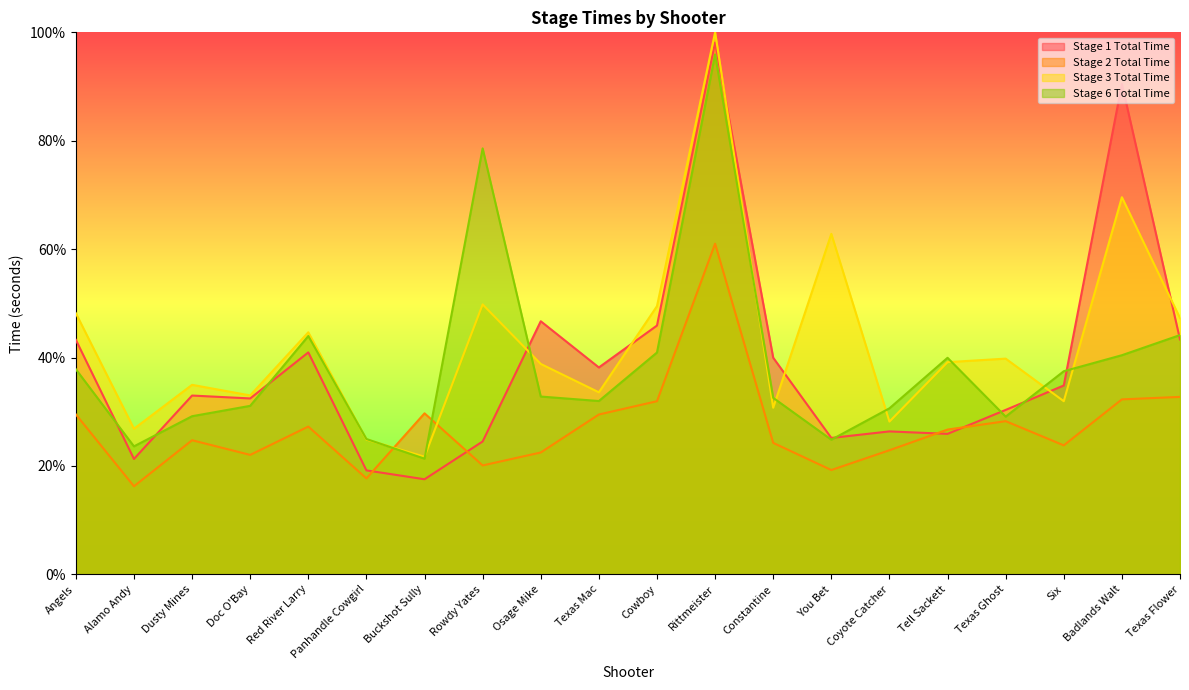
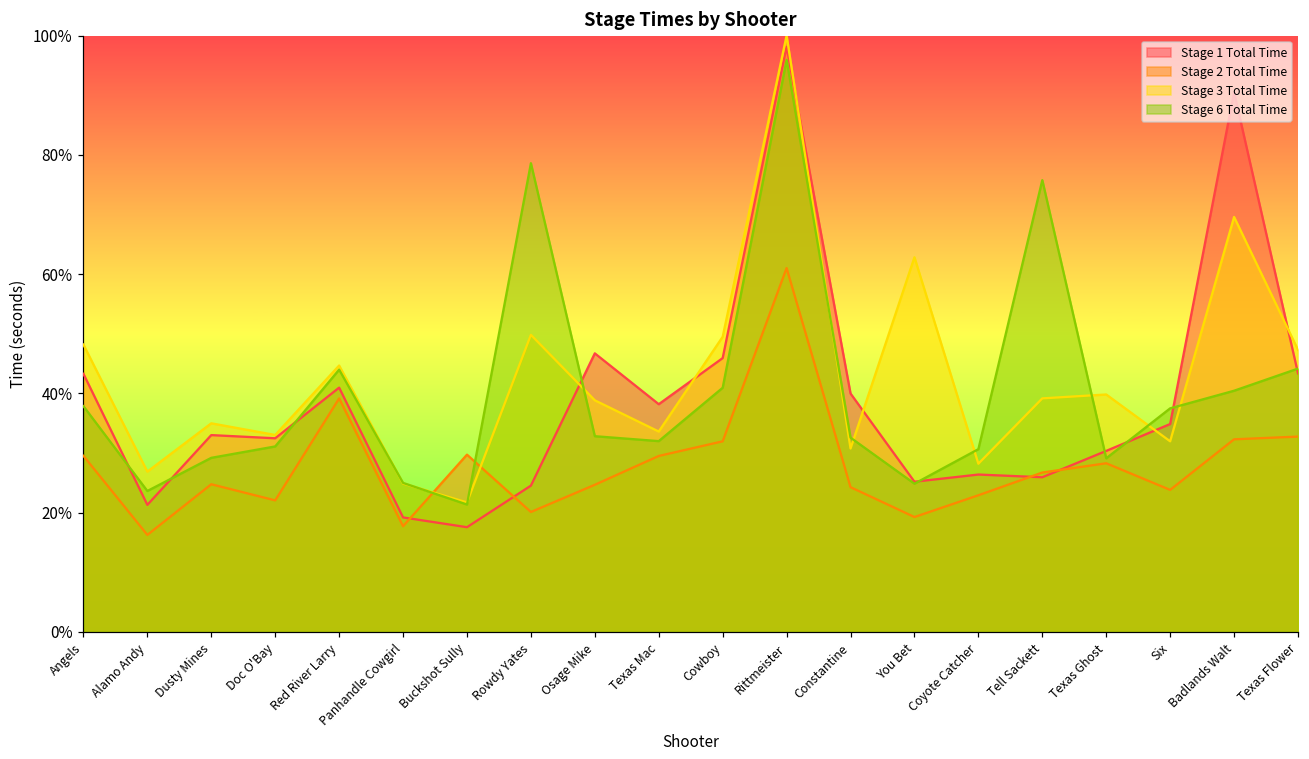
  {
    "Stage 1 Total Time": {
      "Angels": "43%",
      "Alamo Andy": "21%",
      "Dusty Mines": "33%",
      "Doc O'Bay": "32%",
      "Red River Larry": "41%",
      "Panhandle Cowgirl": "19%",
      "Buckshot Sully": "18%",
      "Rowdy Yates": "25%",
      "Osage Mike": "47%",
      "Texas Mac": "38%",
      "Cowboy": "46%",
      "Rittmeister": "98%",
      "Constantine": "40%",
      "Coyote Catcher": "26%",
      "Tell Sackett": "26%",
      "Texas Ghost": "30%",
      "Six": "35%",
      "Texas Flower": "43%"
    },
    "Stage 2 Total Time": {
      "Angels": "30%",
      "Alamo Andy": "16%",
      "Dusty Mines": "25%",
      "Doc O'Bay": "22%",
-     "Red River Larry": "27%",
+     "Red River Larry": "39%",
      "Panhandle Cowgirl": "18%",
      "Buckshot Sully": "30%",
      "Rowdy Yates": "20%",
-     "Osage Mike": "22%",
+     "Osage Mike": "25%",
      "Texas Mac": "29%",
      "Cowboy": "32%",
      "Rittmeister": "61%",
      "Constantine": "24%",
      "You Bet": "19%",
      "Coyote Catcher": "23%",
      "Tell Sackett": "27%",
      "Texas Ghost": "28%",
      "Six": "24%",
      "Badlands Walt": "32%",
      "Texas Flower": "33%"
    },
    "Stage 3 Total Time": {
      "Angels": "48%",
      "Alamo Andy": "27%",
      "Dusty Mines": "35%",
      "Doc O'Bay": "33%",
      "Red River Larry": "45%",
      "Rowdy Yates": "50%",
      "Osage Mike": "39%",
      "Texas Mac": "34%",
      "Cowboy": "49%",
      "Rittmeister": "100%",
      "Constantine": "31%",
      "You Bet": "63%",
      "Coyote Catcher": "28%",
      "Tell Sackett": "39%",
      "Texas Ghost": "40%",
      "Six": "32%",
      "Badlands Walt": "70%",
      "Texas Flower": "47%"
    },
    "Stage 6 Total Time": {
      "Angels": "38%",
      "Alamo Andy": "24%",
      "Dusty Mines": "29%",
      "Doc O'Bay": "31%",
      "Red River Larry": "44%",
      "Rowdy Yates": "79%",
      "Osage Mike": "33%",
      "Texas Mac": "32%",
      "Cowboy": "41%",
      "Rittmeister": "96%",
      "Constantine": "33%",
      "Coyote Catcher": "31%",
-     "Tell Sackett": "40%",
+     "Tell Sackett": "76%",
      "Texas Ghost": "29%",
      "Six": "37%",
      "Badlands Walt": "40%",
      "Texas Flower": "44%"
    }
  }
